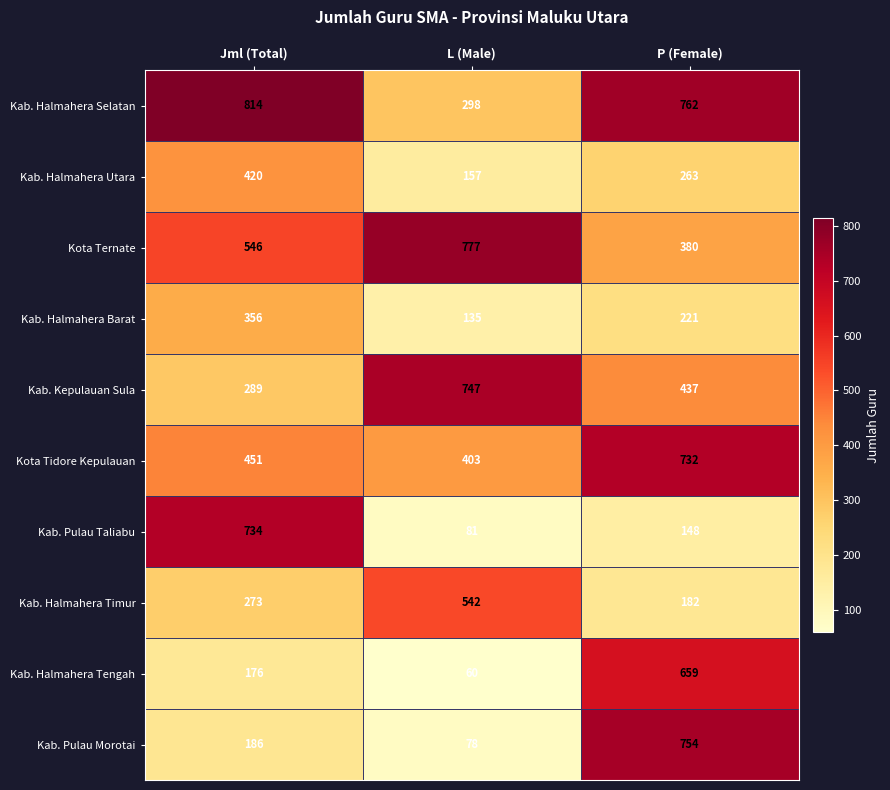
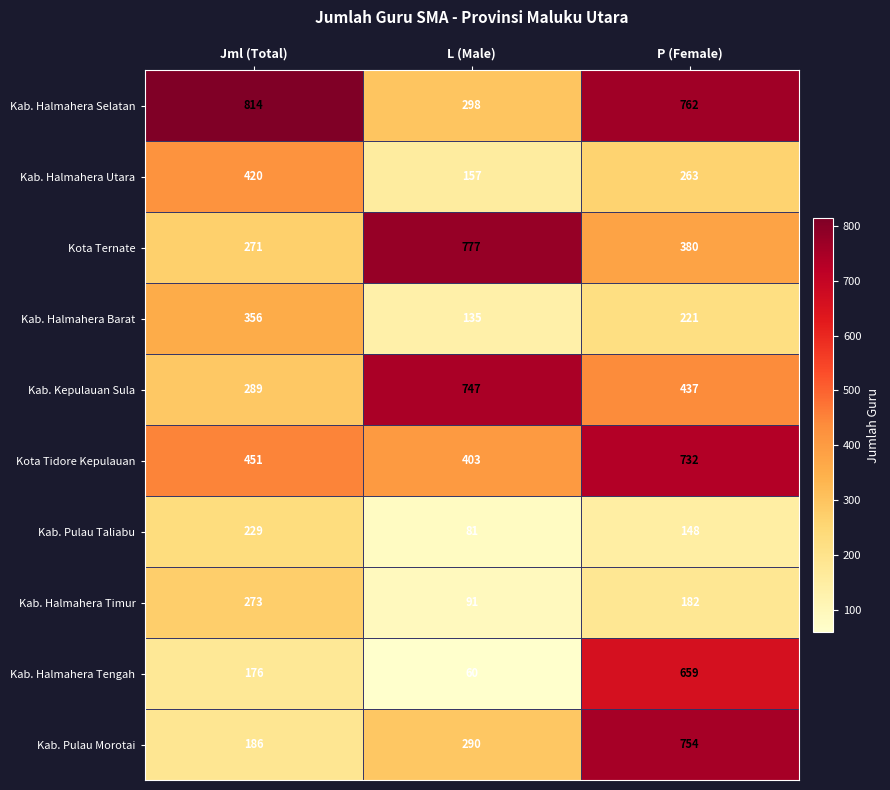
  {
    "Kab. Halmahera Selatan": {
      "Jml (Total)": 814,
      "L (Male)": 298,
      "P (Female)": 762
    },
    "Kab. Halmahera Utara": {
      "Jml (Total)": 420,
      "L (Male)": 157,
      "P (Female)": 263
    },
    "Kota Ternate": {
-     "Jml (Total)": 546,
+     "Jml (Total)": 271,
      "L (Male)": 777,
      "P (Female)": 380
    },
    "Kab. Halmahera Barat": {
      "Jml (Total)": 356,
      "L (Male)": 135,
      "P (Female)": 221
    },
    "Kab. Kepulauan Sula": {
      "Jml (Total)": 289,
      "L (Male)": 747,
      "P (Female)": 437
    },
    "Kota Tidore Kepulauan": {
      "Jml (Total)": 451,
      "L (Male)": 403,
      "P (Female)": 732
    },
    "Kab. Pulau Taliabu": {
-     "Jml (Total)": 734,
+     "Jml (Total)": 229,
      "L (Male)": 81,
      "P (Female)": 148
    },
    "Kab. Halmahera Timur": {
      "Jml (Total)": 273,
-     "L (Male)": 542,
+     "L (Male)": 91,
      "P (Female)": 182
    },
    "Kab. Halmahera Tengah": {
      "Jml (Total)": 176,
      "L (Male)": 60,
      "P (Female)": 659
    },
    "Kab. Pulau Morotai": {
      "Jml (Total)": 186,
-     "L (Male)": 78,
+     "L (Male)": 290,
      "P (Female)": 754
    }
  }
